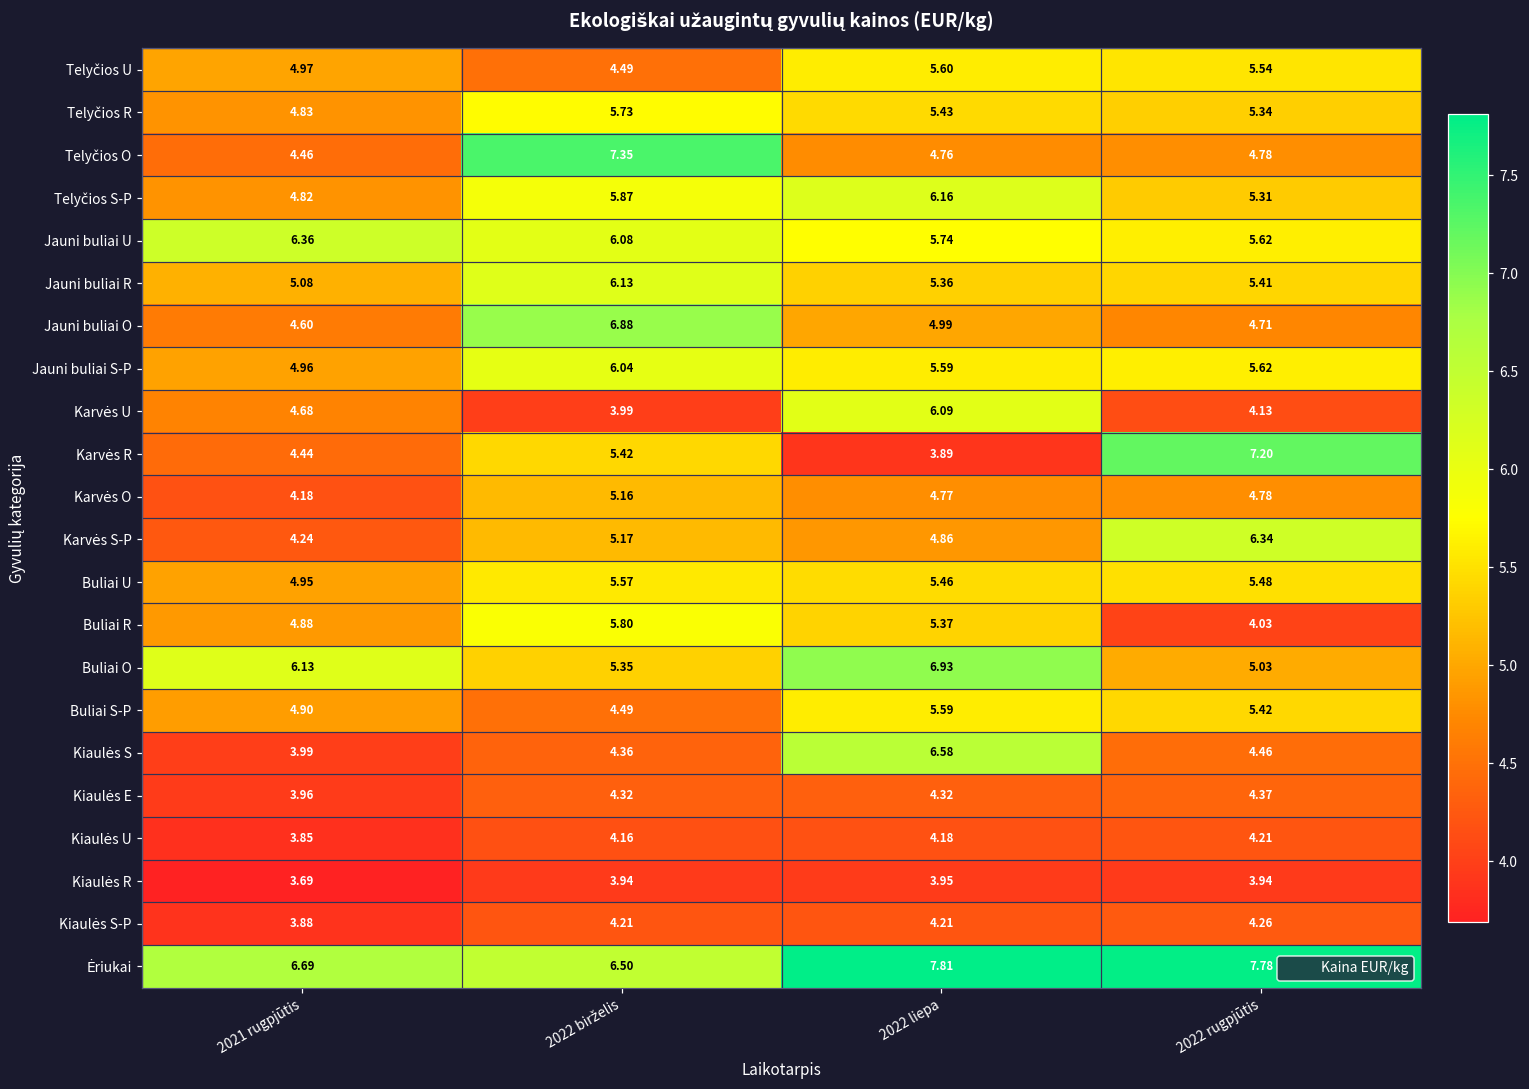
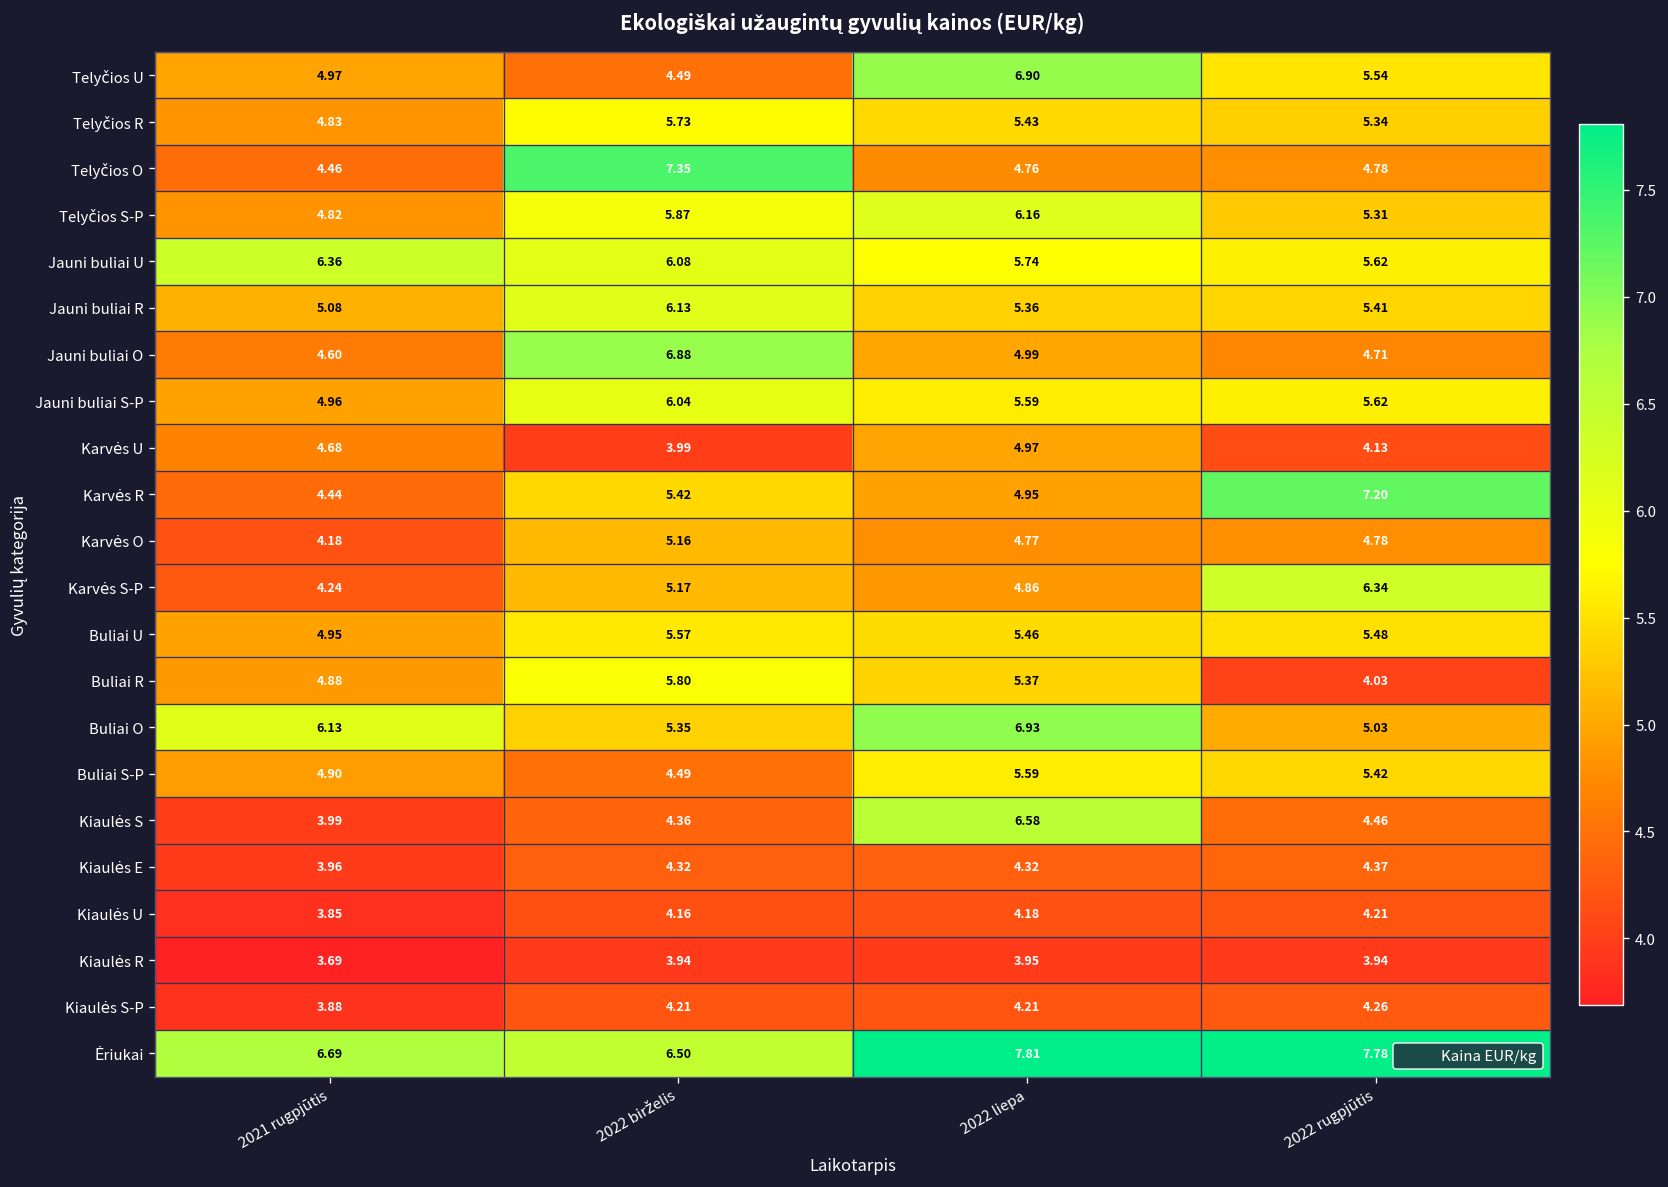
  {
    "Telyčios U": {
      "2021 rugpjūtis": 4.97,
      "2022 birželis": 4.49,
-     "2022 liepa": 5.60,
+     "2022 liepa": 6.90,
      "2022 rugpjūtis": 5.54
    },
    "Telyčios R": {
      "2021 rugpjūtis": 4.83,
      "2022 birželis": 5.73,
      "2022 liepa": 5.43,
      "2022 rugpjūtis": 5.34
    },
    "Telyčios O": {
      "2021 rugpjūtis": 4.46,
      "2022 birželis": 7.35,
      "2022 liepa": 4.76,
      "2022 rugpjūtis": 4.78
    },
    "Telyčios S-P": {
      "2021 rugpjūtis": 4.82,
      "2022 birželis": 5.87,
      "2022 liepa": 6.16,
      "2022 rugpjūtis": 5.31
    },
    "Jauni buliai U": {
      "2021 rugpjūtis": 6.36,
      "2022 birželis": 6.08,
      "2022 liepa": 5.74,
      "2022 rugpjūtis": 5.62
    },
    "Jauni buliai R": {
      "2021 rugpjūtis": 5.08,
      "2022 birželis": 6.13,
      "2022 liepa": 5.36,
      "2022 rugpjūtis": 5.41
    },
    "Jauni buliai O": {
      "2021 rugpjūtis": 4.60,
      "2022 birželis": 6.88,
      "2022 liepa": 4.99,
      "2022 rugpjūtis": 4.71
    },
    "Jauni buliai S-P": {
      "2021 rugpjūtis": 4.96,
      "2022 birželis": 6.04,
      "2022 liepa": 5.59,
      "2022 rugpjūtis": 5.62
    },
    "Karvės U": {
      "2021 rugpjūtis": 4.68,
      "2022 birželis": 3.99,
-     "2022 liepa": 6.09,
+     "2022 liepa": 4.97,
      "2022 rugpjūtis": 4.13
    },
    "Karvės R": {
      "2021 rugpjūtis": 4.44,
      "2022 birželis": 5.42,
-     "2022 liepa": 3.89,
+     "2022 liepa": 4.95,
      "2022 rugpjūtis": 7.20
    },
    "Karvės O": {
      "2021 rugpjūtis": 4.18,
      "2022 birželis": 5.16,
      "2022 liepa": 4.77,
      "2022 rugpjūtis": 4.78
    },
    "Karvės S-P": {
      "2021 rugpjūtis": 4.24,
      "2022 birželis": 5.17,
      "2022 liepa": 4.86,
      "2022 rugpjūtis": 6.34
    },
    "Buliai U": {
      "2021 rugpjūtis": 4.95,
      "2022 birželis": 5.57,
      "2022 liepa": 5.46,
      "2022 rugpjūtis": 5.48
    },
    "Buliai R": {
      "2021 rugpjūtis": 4.88,
      "2022 birželis": 5.80,
      "2022 liepa": 5.37,
      "2022 rugpjūtis": 4.03
    },
    "Buliai O": {
      "2021 rugpjūtis": 6.13,
      "2022 birželis": 5.35,
      "2022 liepa": 6.93,
      "2022 rugpjūtis": 5.03
    },
    "Buliai S-P": {
      "2021 rugpjūtis": 4.90,
      "2022 birželis": 4.49,
      "2022 liepa": 5.59,
      "2022 rugpjūtis": 5.42
    },
    "Kiaulės S": {
      "2021 rugpjūtis": 3.99,
      "2022 birželis": 4.36,
      "2022 liepa": 6.58,
      "2022 rugpjūtis": 4.46
    },
    "Kiaulės E": {
      "2021 rugpjūtis": 3.96,
      "2022 birželis": 4.32,
      "2022 liepa": 4.32,
      "2022 rugpjūtis": 4.37
    },
    "Kiaulės U": {
      "2021 rugpjūtis": 3.85,
      "2022 birželis": 4.16,
      "2022 liepa": 4.18,
      "2022 rugpjūtis": 4.21
    },
    "Kiaulės R": {
      "2021 rugpjūtis": 3.69,
      "2022 birželis": 3.94,
      "2022 liepa": 3.95,
      "2022 rugpjūtis": 3.94
    },
    "Kiaulės S-P": {
      "2021 rugpjūtis": 3.88,
      "2022 birželis": 4.21,
      "2022 liepa": 4.21,
      "2022 rugpjūtis": 4.26
    },
    "Ėriukai": {
      "2021 rugpjūtis": 6.69,
      "2022 birželis": 6.50,
      "2022 liepa": 7.81,
      "2022 rugpjūtis": 7.78
    }
  }
